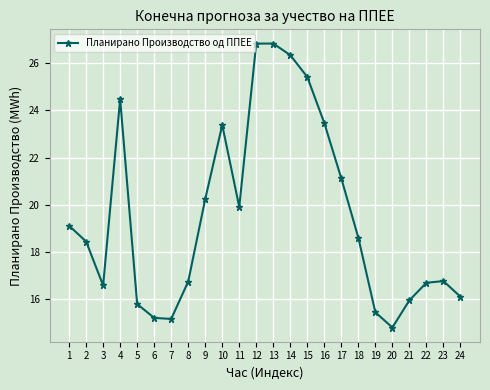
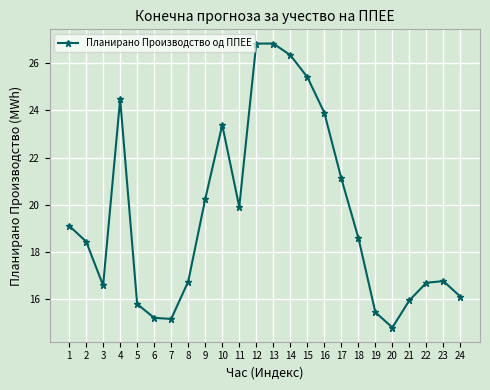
  {
    "1": 19.1,
    "2": 18.4,
    "3": 16.6,
    "4": 24.5,
    "5": 15.8,
    "6": 15.2,
    "7": 15.2,
    "8": 16.7,
    "9": 20.2,
    "10": 23.4,
    "11": 19.9,
    "12": 26.8,
    "13": 26.8,
    "14": 26.3,
    "15": 25.4,
-   "16": 23.5,
+   "16": 23.9,
    "17": 21.1,
    "18": 18.6,
    "19": 15.4,
    "20": 14.8,
    "21": 16.0,
    "22": 16.7,
    "23": 16.8,
    "24": 16.1
  }
